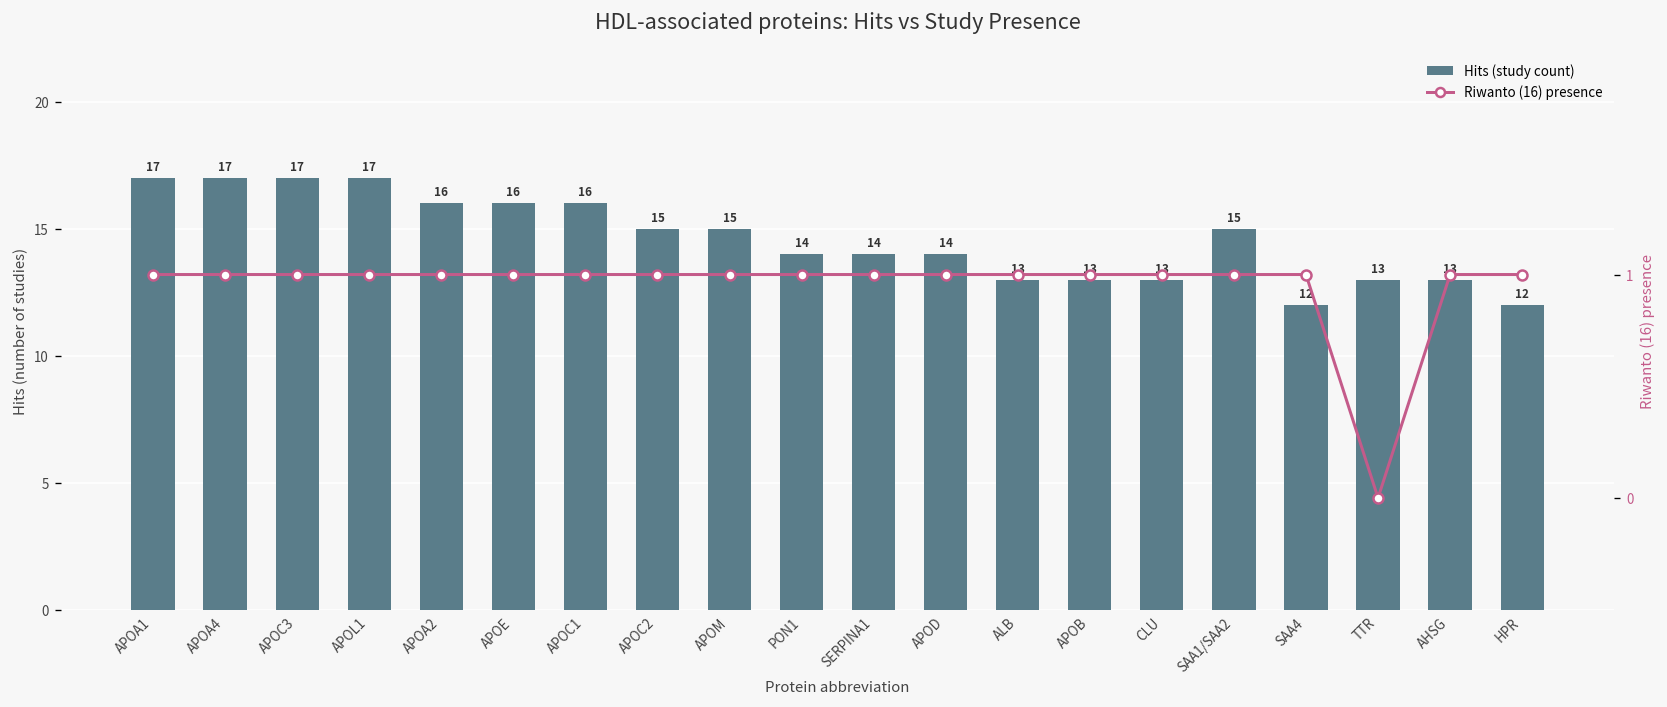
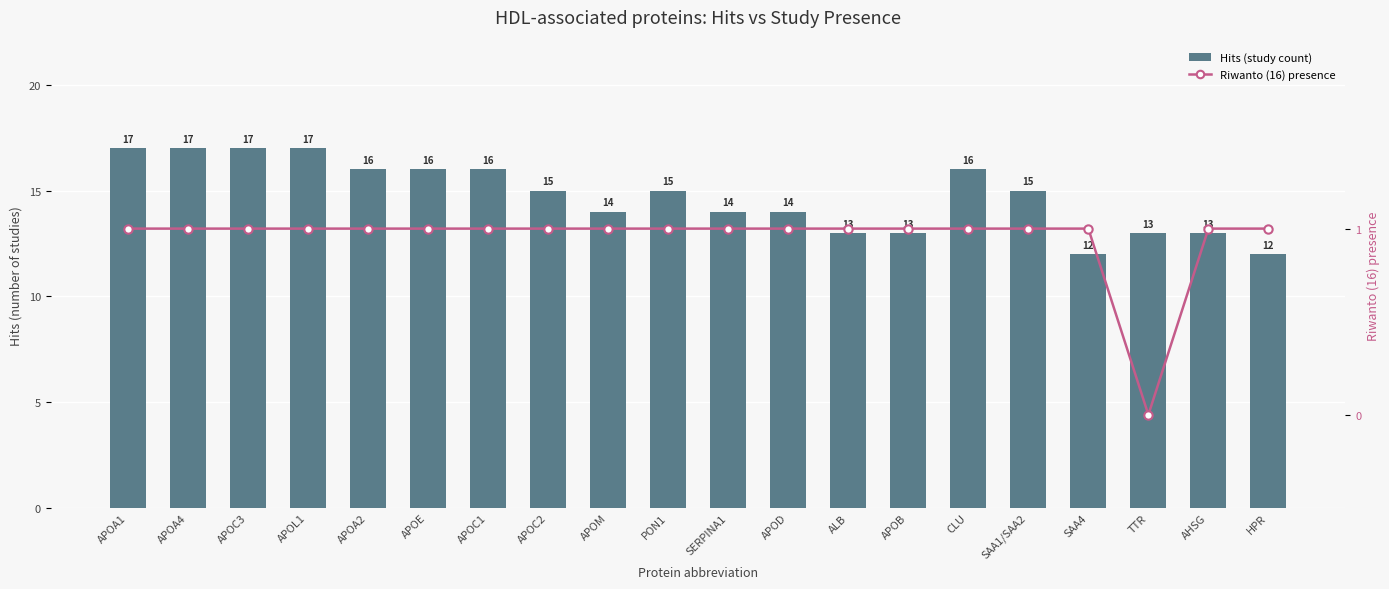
  {
    "Hits (study count)": {
      "APOA1": 17,
      "APOA4": 17,
      "APOC3": 17,
      "APOL1": 17,
      "APOA2": 16,
      "APOE": 16,
      "APOC1": 16,
      "APOC2": 15,
-     "APOM": 15,
-     "PON1": 14,
+     "APOM": 14,
+     "PON1": 15,
      "SERPINA1": 14,
      "APOD": 14,
-     "CLU": 13,
+     "CLU": 16,
      "SAA1/SAA2": 15,
      "SAA4": 12,
      "TTR": 13,
      "HPR": 12
    }
  }
